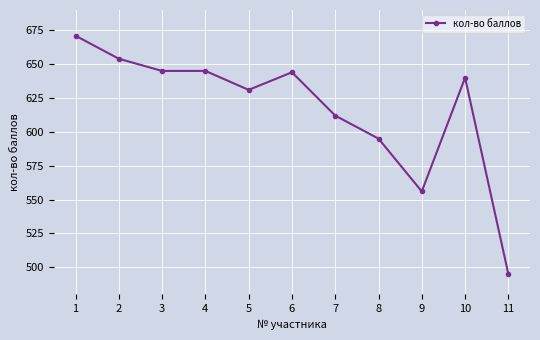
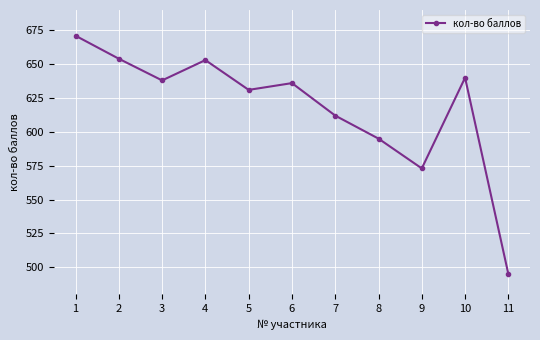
  {
    "1": 671,
    "2": 654,
-   "3": 645,
-   "4": 645,
+   "3": 638,
+   "4": 653,
    "5": 631,
-   "6": 644,
+   "6": 636,
    "7": 612,
    "8": 595,
-   "9": 556,
+   "9": 573,
    "10": 640,
    "11": 495
  }
